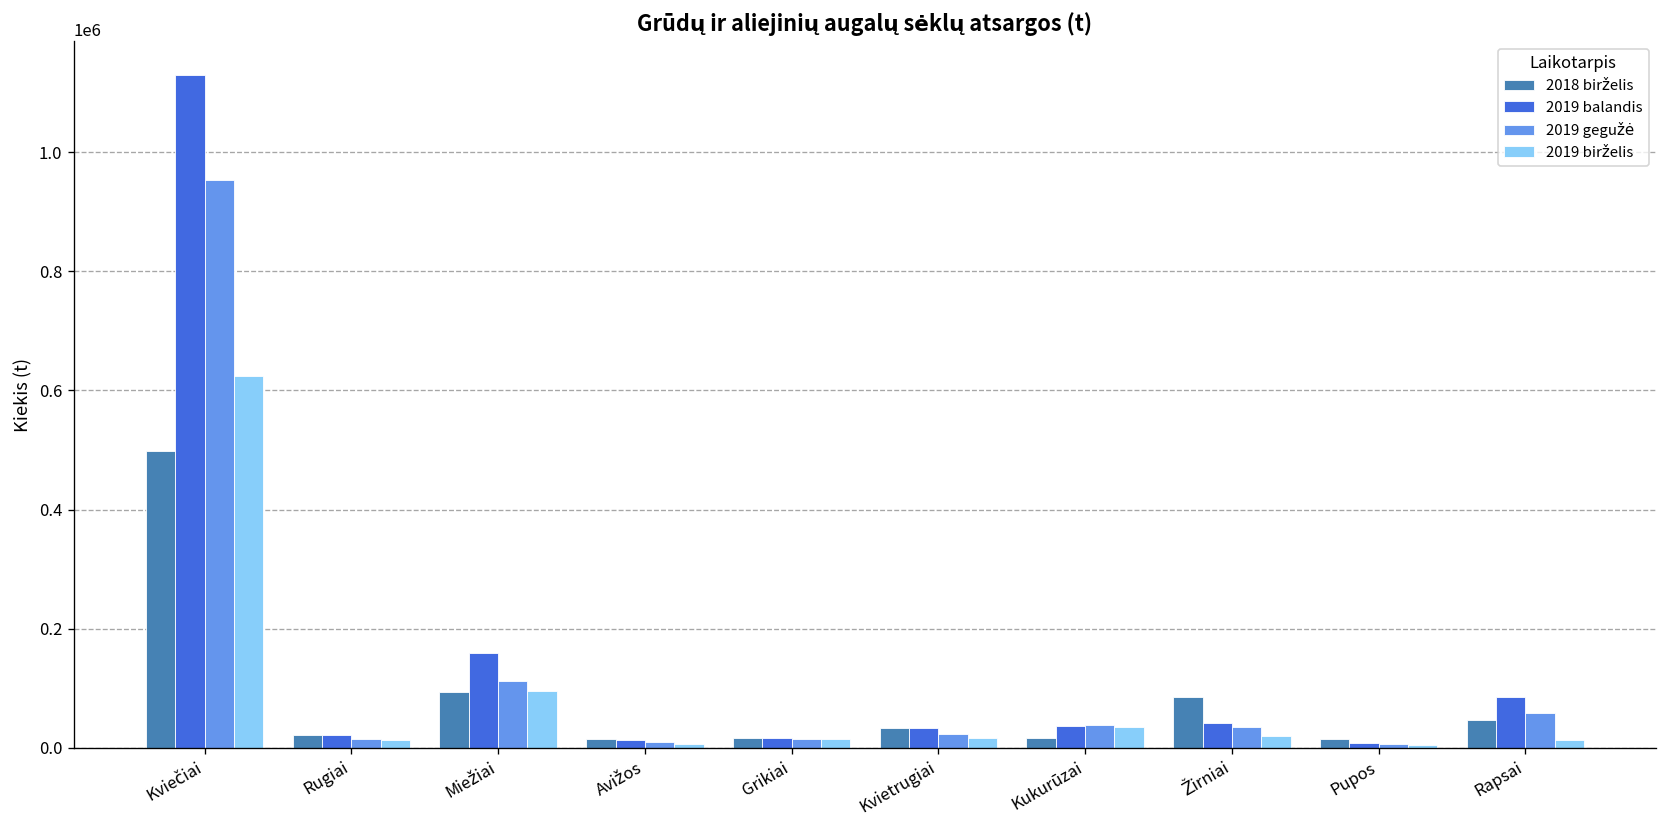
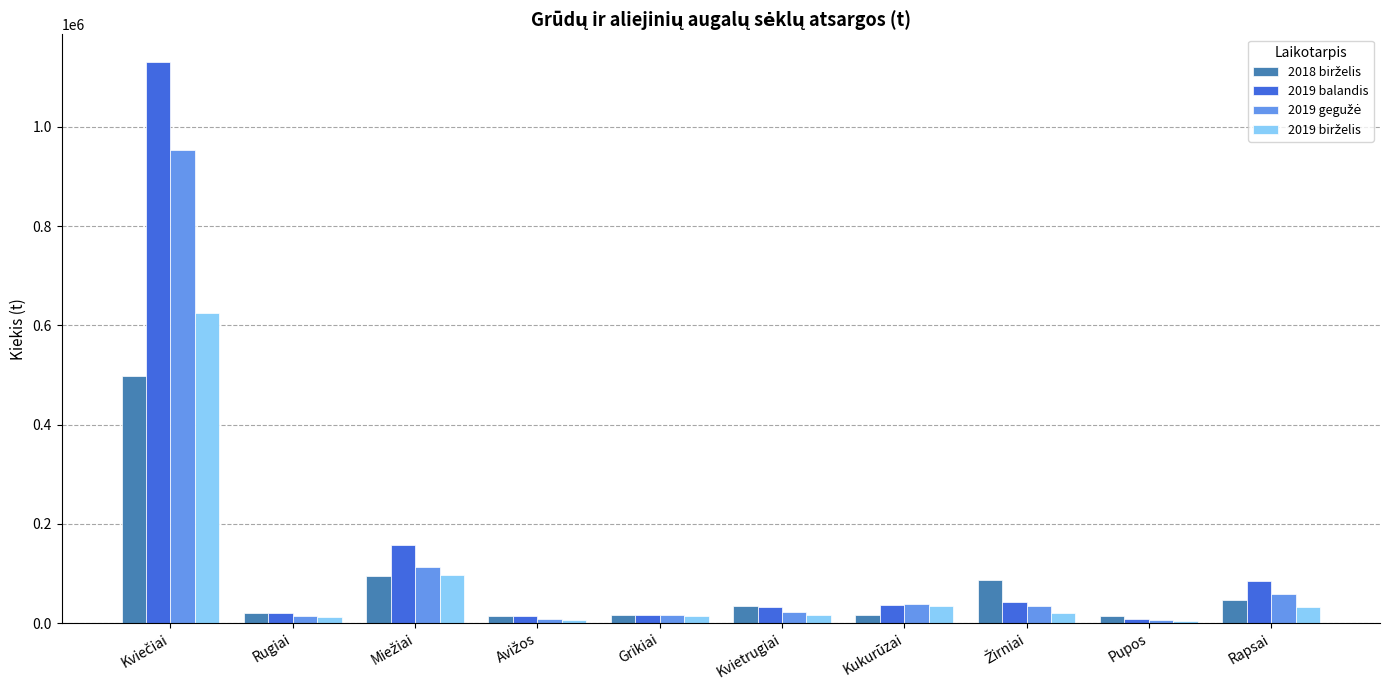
  {
    "2019 birželis": {
      "Kviečiai": 620000,
      "Rugiai": 10000,
      "Miežiai": 100000,
      "Avižos": 10000,
      "Grikiai": 20000,
      "Kvietrugiai": 20000,
      "Kukurūzai": 30000,
      "Žirniai": 20000,
-     "Rapsai": 10000
+     "Rapsai": 30000
    }
  }
